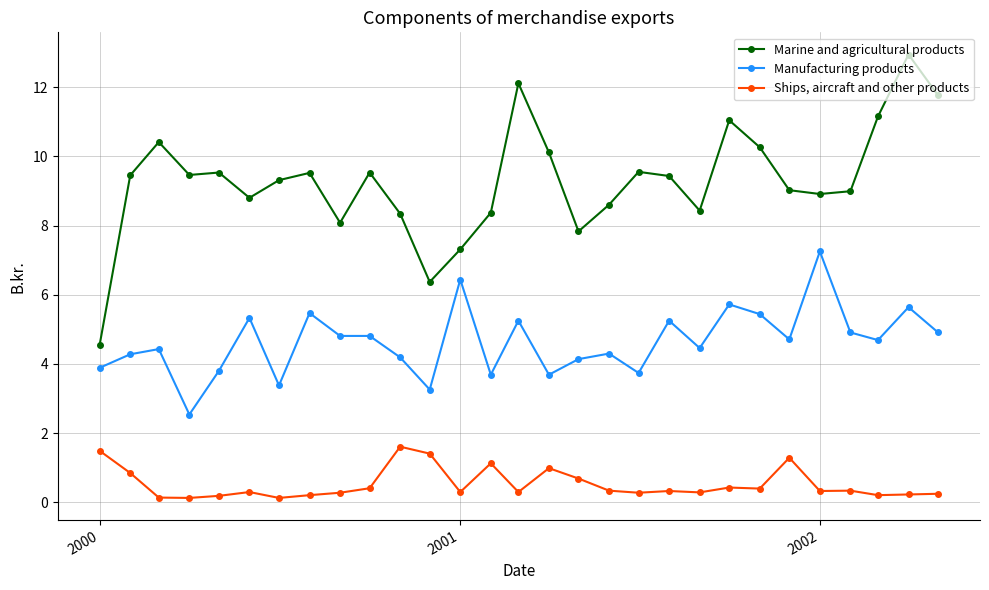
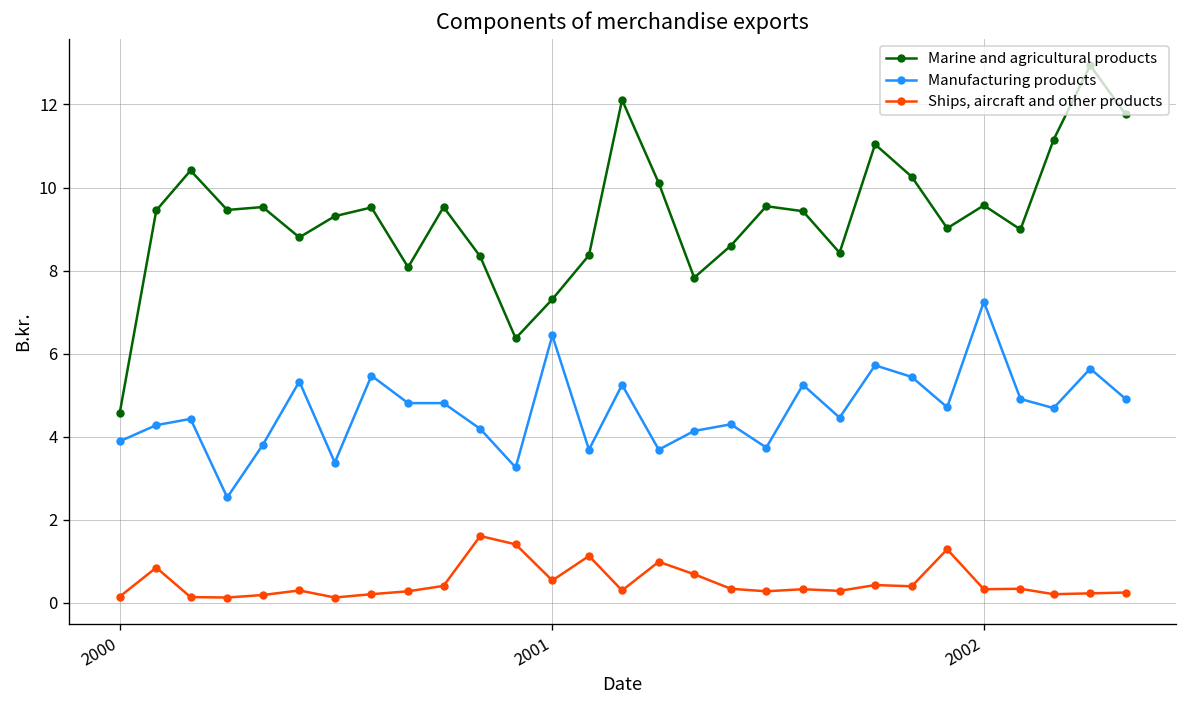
  {
    "Marine and agricultural products": {
      "2000": 4.6,
      "2001": 7.3,
-     "2002": 8.9
+     "2002": 9.6
    },
    "Manufacturing products": {
      "2000": 3.9,
      "2001": 6.4,
      "2002": 7.3
    },
    "Ships, aircraft and other products": {
-     "2000": 1.5,
-     "2001": 0.3,
+     "2000": 0.2,
+     "2001": 0.5,
      "2002": 0.3
    }
  }
